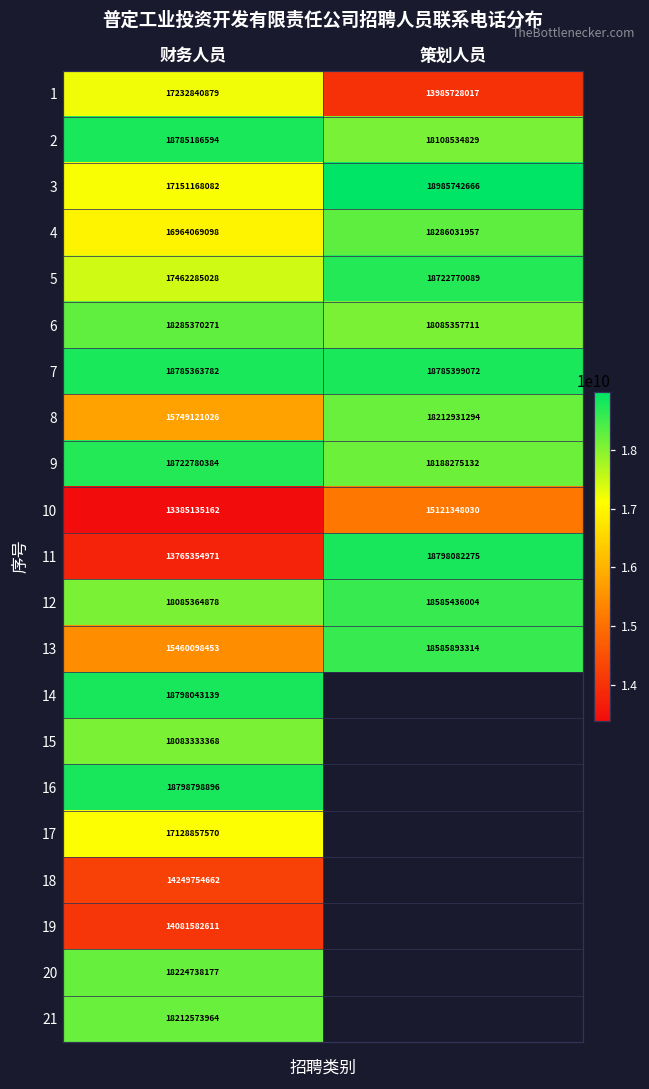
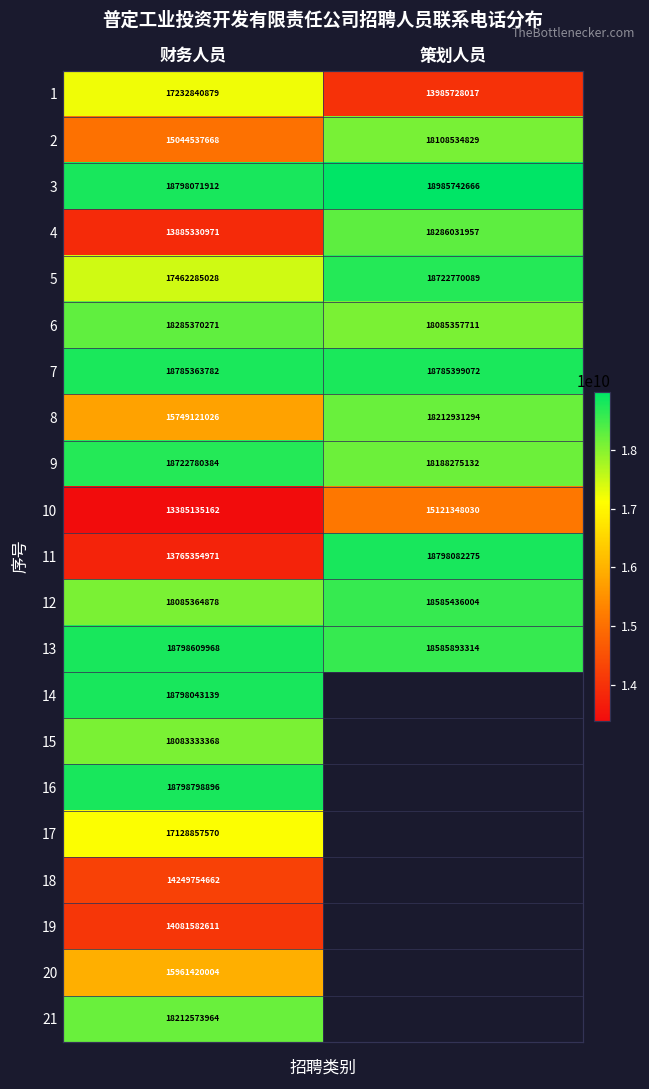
  {
    "1": {
      "财务人员": 17232840879,
      "策划人员": 13985728017
    },
    "2": {
-     "财务人员": 18785186594,
+     "财务人员": 15044537668,
      "策划人员": 18108534829
    },
    "3": {
-     "财务人员": 17151168082,
+     "财务人员": 18798071912,
      "策划人员": 18985742666
    },
    "4": {
-     "财务人员": 16964069098,
+     "财务人员": 13885330971,
      "策划人员": 18286031957
    },
    "5": {
      "财务人员": 17462285028,
      "策划人员": 18722770089
    },
    "6": {
      "财务人员": 18285370271,
      "策划人员": 18085357711
    },
    "7": {
      "财务人员": 18785363782,
      "策划人员": 18785399072
    },
    "8": {
      "财务人员": 15749121026,
      "策划人员": 18212931294
    },
    "9": {
      "财务人员": 18722780384,
      "策划人员": 18188275132
    },
    "10": {
      "财务人员": 13385135162,
      "策划人员": 15121348030
    },
    "11": {
      "财务人员": 13765354971,
      "策划人员": 18798082275
    },
    "12": {
      "财务人员": 18085364878,
      "策划人员": 18585436004
    },
    "13": {
-     "财务人员": 15460098453,
+     "财务人员": 18798609968,
      "策划人员": 18585893314
    },
    "14": {
      "财务人员": 18798043139
    },
    "15": {
      "财务人员": 18083333368
    },
    "16": {
      "财务人员": 18798798896
    },
    "17": {
      "财务人员": 17128857570
    },
    "18": {
      "财务人员": 14249754662
    },
    "19": {
      "财务人员": 14081582611
    },
    "20": {
-     "财务人员": 18224738177
+     "财务人员": 15961420004
    },
    "21": {
      "财务人员": 18212573964
    }
  }
